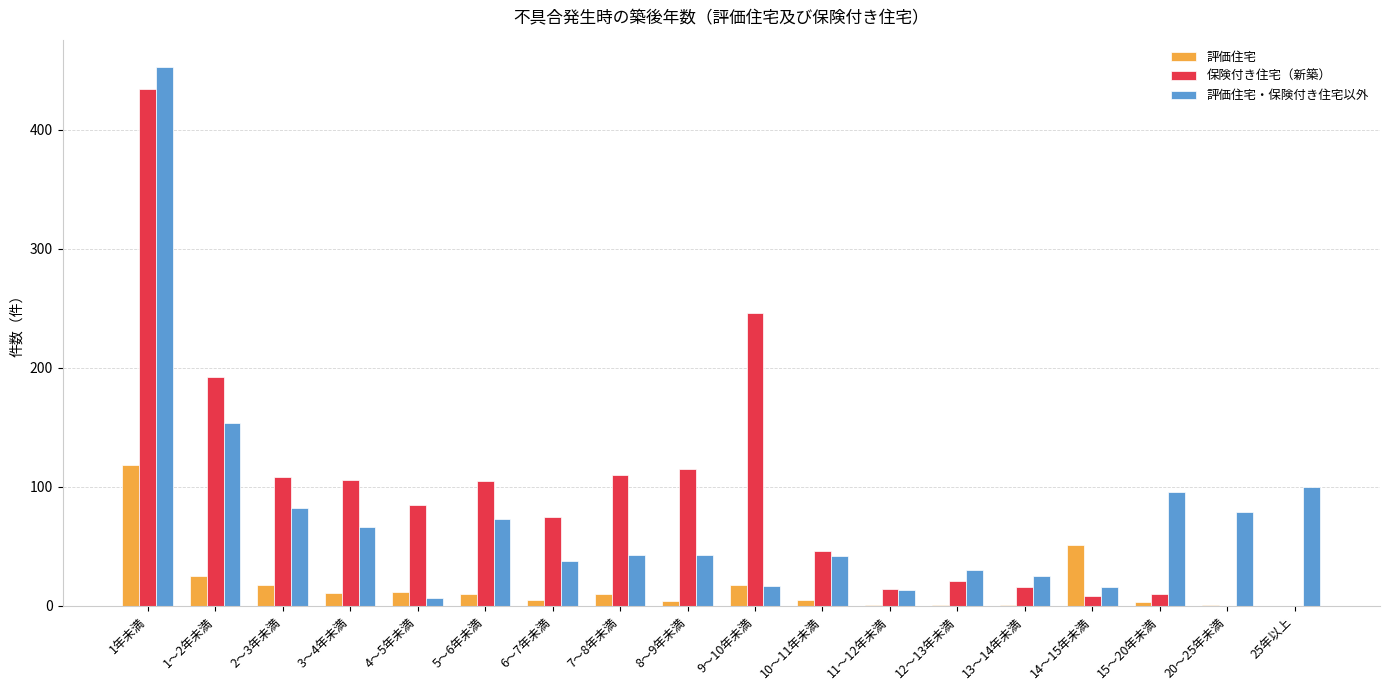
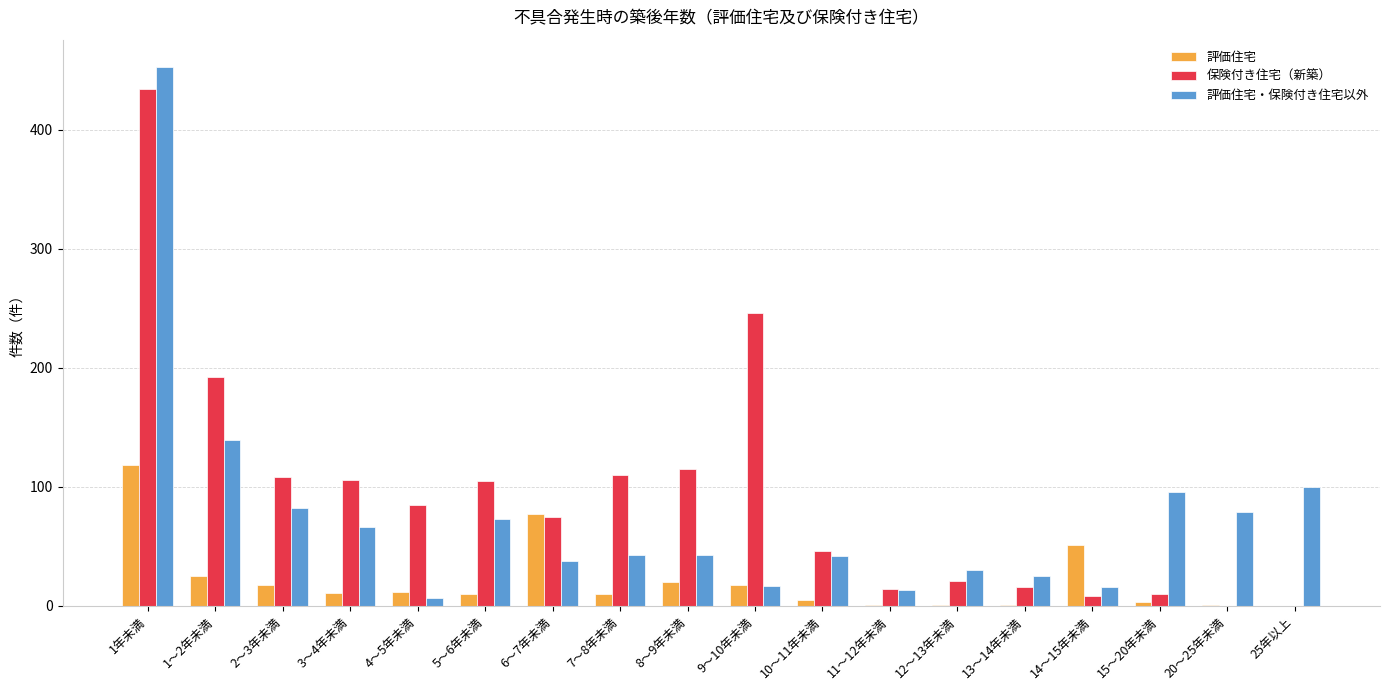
  {
    "評価住宅": {
      "1年未満": 118,
      "1～2年未満": 25,
      "2～3年未満": 18,
      "3～4年未満": 11,
      "4～5年未満": 12,
      "5～6年未満": 10,
-     "6～7年未満": 5,
+     "6～7年未満": 77,
      "7～8年未満": 10,
-     "8～9年未満": 4,
+     "8～9年未満": 20,
      "9～10年未満": 18,
      "10～11年未満": 5,
      "14～15年未満": 51,
      "15～20年未満": 3,
      "25年以上": 0
    },
    "保険付き住宅（新築）": {
      "1年未満": 434,
      "1～2年未満": 192,
      "2～3年未満": 108,
      "3～4年未満": 106,
      "4～5年未満": 85,
      "5～6年未満": 105,
      "6～7年未満": 75,
      "7～8年未満": 110,
      "8～9年未満": 115,
      "9～10年未満": 246,
      "10～11年未満": 46,
      "11～12年未満": 14,
      "12～13年未満": 21,
      "13～14年未満": 16,
      "14～15年未満": 8,
      "15～20年未満": 10,
      "20～25年未満": 0,
      "25年以上": 0
    },
    "評価住宅・保険付き住宅以外": {
      "1年未満": 453,
-     "1～2年未満": 154,
+     "1～2年未満": 139,
      "2～3年未満": 82,
      "3～4年未満": 66,
      "4～5年未満": 7,
      "5～6年未満": 73,
      "6～7年未満": 38,
      "7～8年未満": 43,
      "8～9年未満": 43,
      "9～10年未満": 17,
      "10～11年未満": 42,
      "11～12年未満": 13,
      "12～13年未満": 30,
      "13～14年未満": 25,
      "14～15年未満": 16,
      "15～20年未満": 96,
      "20～25年未満": 79,
      "25年以上": 100
    }
  }
